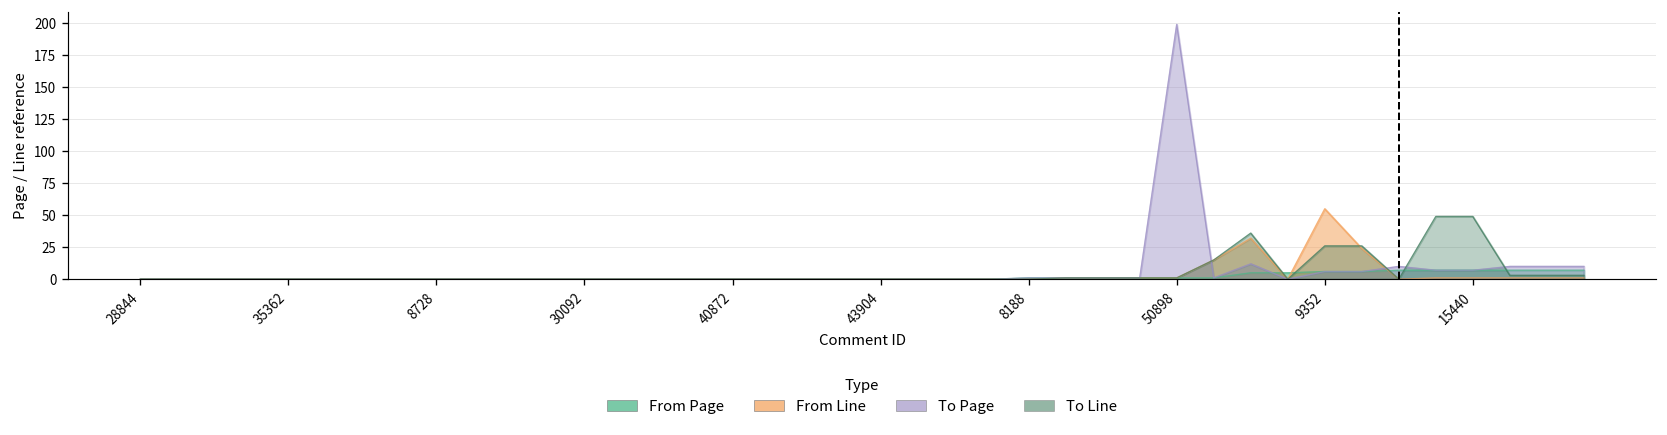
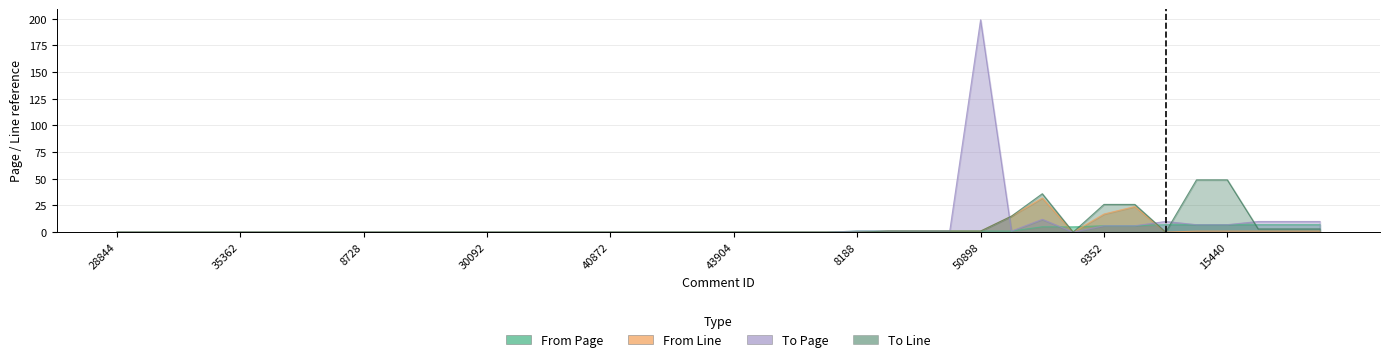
  {
    "From Line": {
-     "9352": 55,
+     "9352": 17,
      "15440": 1
    }
  }
